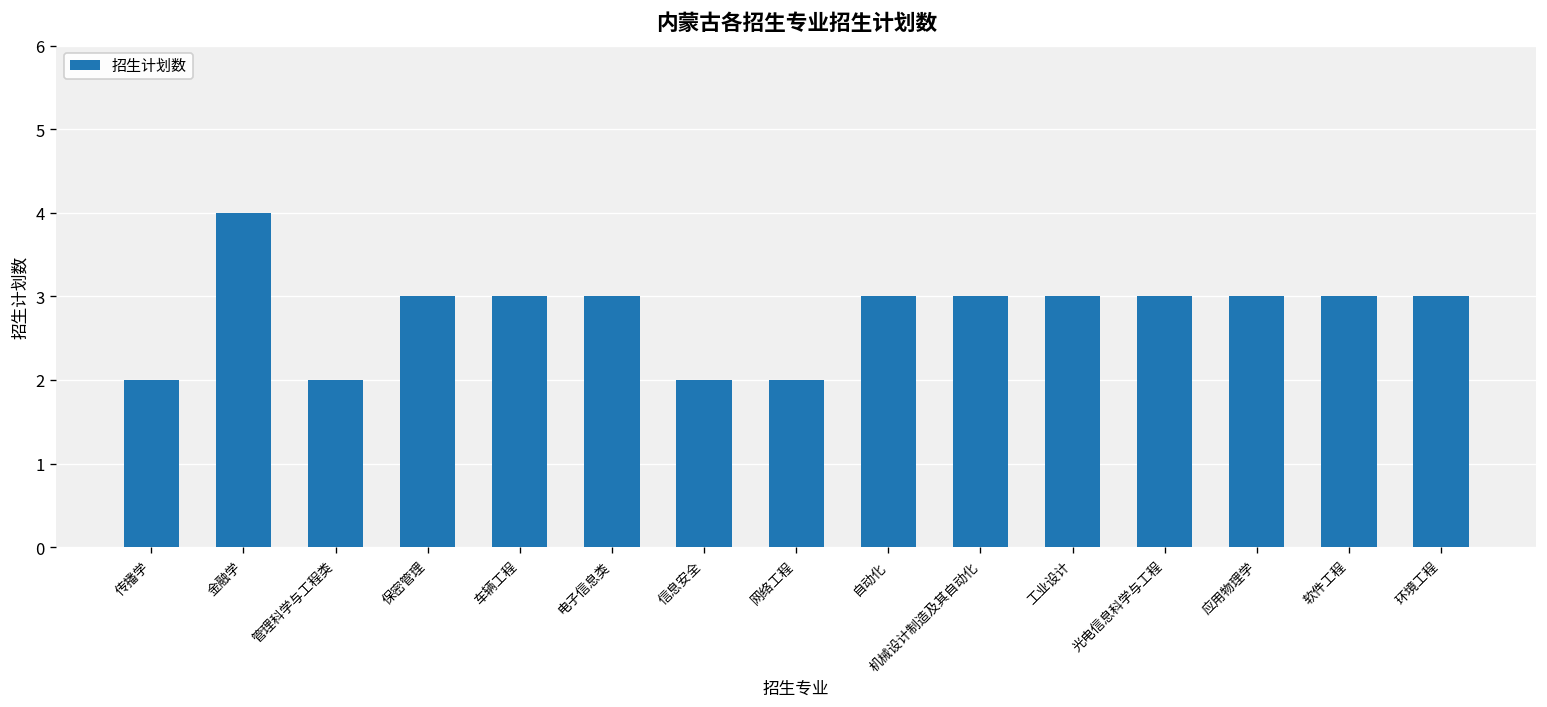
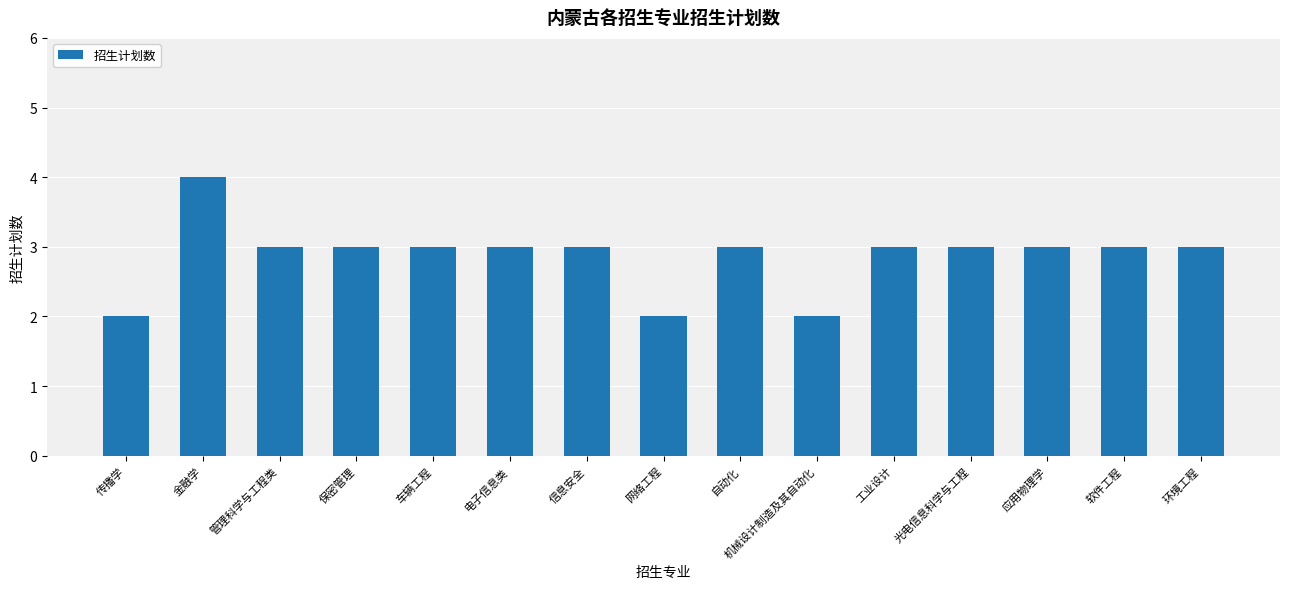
  {
    "传播学": 2,
    "金融学": 4,
-   "管理科学与工程类": 2,
+   "管理科学与工程类": 3,
    "保密管理": 3,
    "车辆工程": 3,
    "电子信息类": 3,
-   "信息安全": 2,
+   "信息安全": 3,
    "网络工程": 2,
    "自动化": 3,
-   "机械设计制造及其自动化": 3,
+   "机械设计制造及其自动化": 2,
    "工业设计": 3,
    "光电信息科学与工程": 3,
    "应用物理学": 3,
    "软件工程": 3,
    "环境工程": 3
  }
